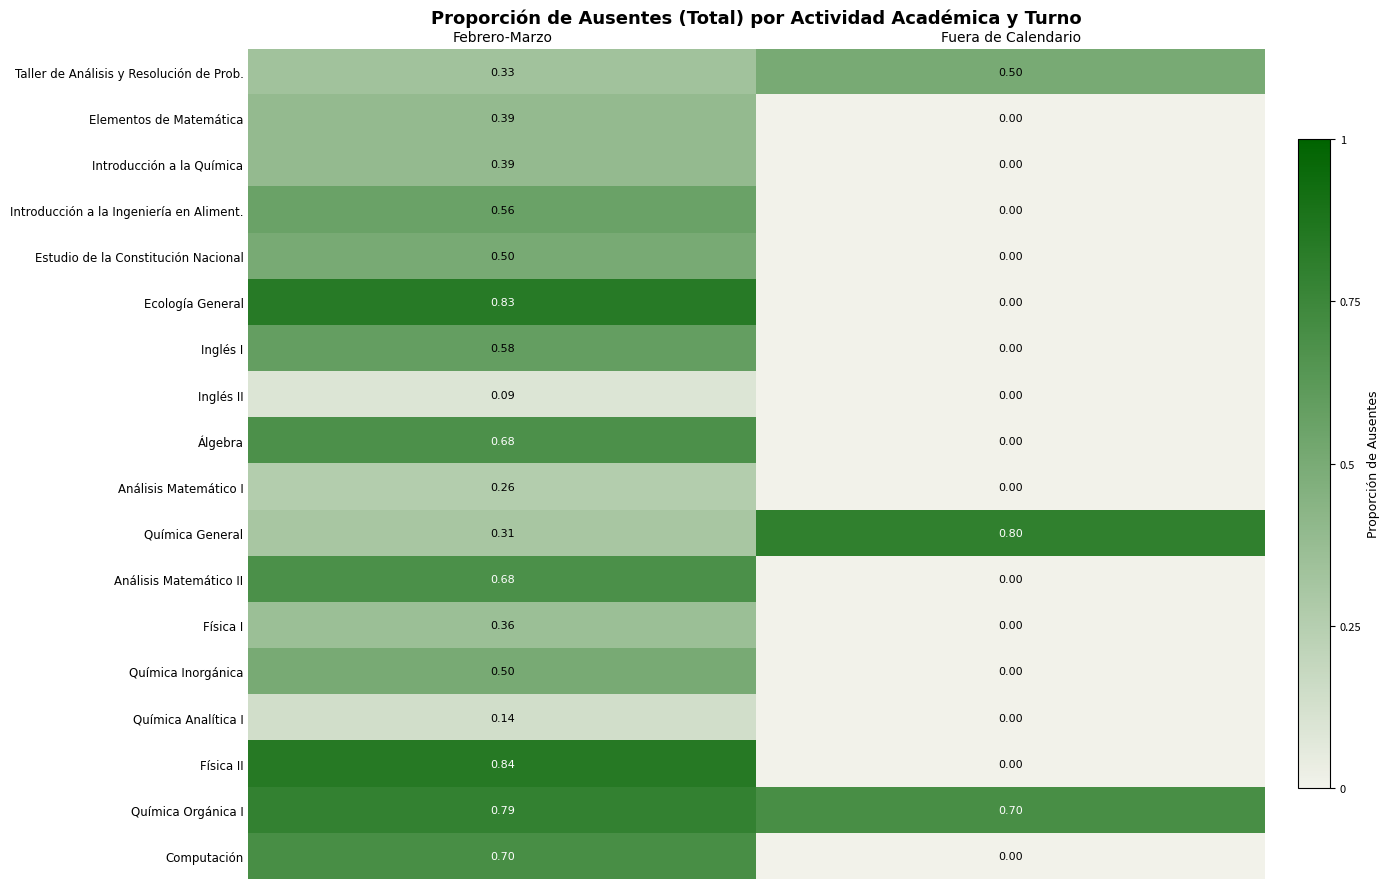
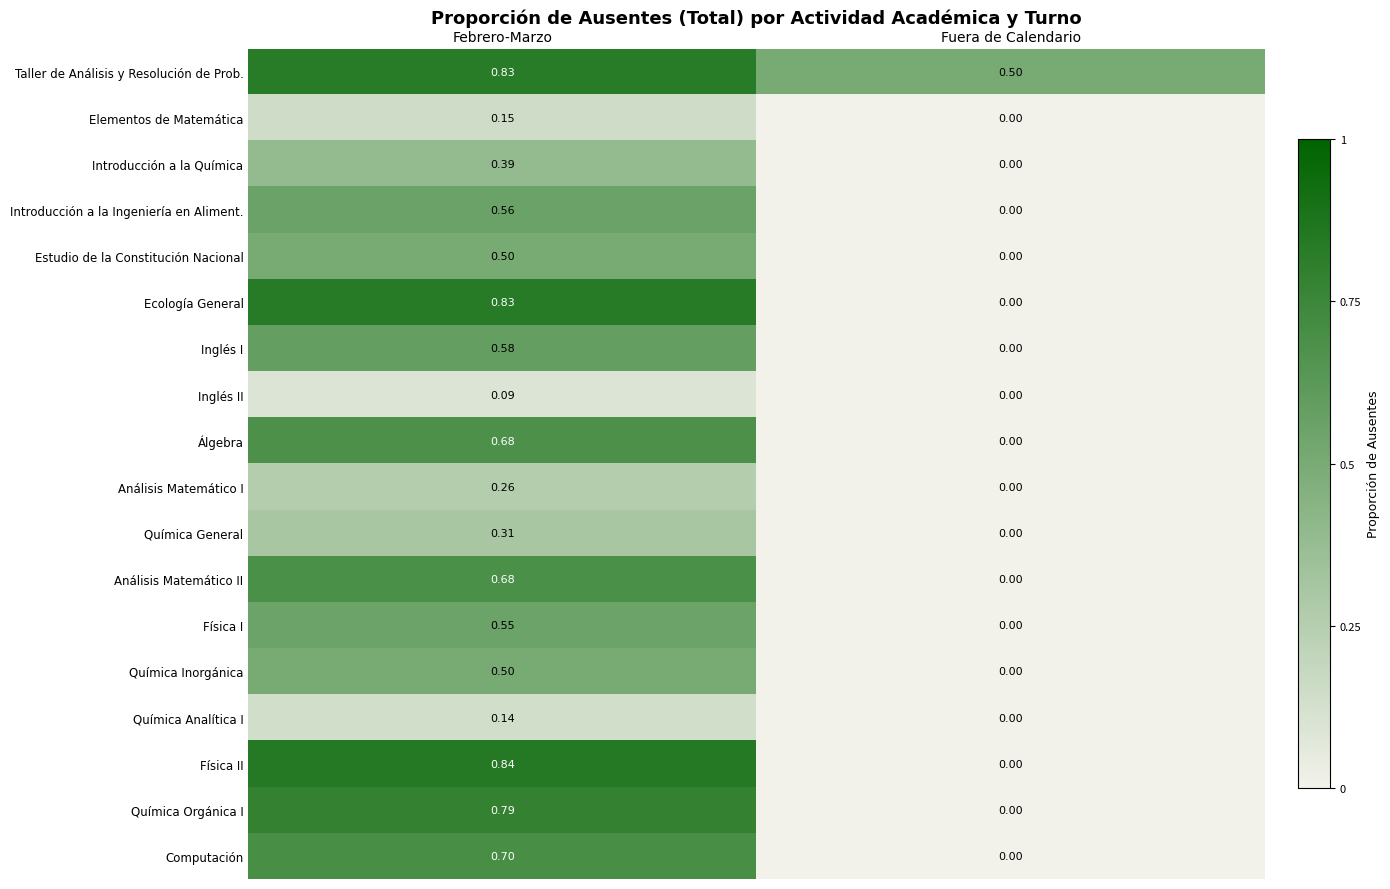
  {
    "Taller de Análisis y Resolución de Prob.": {
-     "Febrero-Marzo": 0.33,
+     "Febrero-Marzo": 0.83,
      "Fuera de Calendario": 0.50
    },
    "Elementos de Matemática": {
-     "Febrero-Marzo": 0.39,
+     "Febrero-Marzo": 0.15,
      "Fuera de Calendario": 0.00
    },
    "Introducción a la Química": {
      "Febrero-Marzo": 0.39,
      "Fuera de Calendario": 0.00
    },
    "Introducción a la Ingeniería en Aliment.": {
      "Febrero-Marzo": 0.56,
      "Fuera de Calendario": 0.00
    },
    "Estudio de la Constitución Nacional": {
      "Febrero-Marzo": 0.50,
      "Fuera de Calendario": 0.00
    },
    "Ecología General": {
      "Febrero-Marzo": 0.83,
      "Fuera de Calendario": 0.00
    },
    "Inglés I": {
      "Febrero-Marzo": 0.58,
      "Fuera de Calendario": 0.00
    },
    "Inglés II": {
      "Febrero-Marzo": 0.09,
      "Fuera de Calendario": 0.00
    },
    "Álgebra": {
      "Febrero-Marzo": 0.68,
      "Fuera de Calendario": 0.00
    },
    "Análisis Matemático I": {
      "Febrero-Marzo": 0.26,
      "Fuera de Calendario": 0.00
    },
    "Química General": {
      "Febrero-Marzo": 0.31,
-     "Fuera de Calendario": 0.80
+     "Fuera de Calendario": 0.00
    },
    "Análisis Matemático II": {
      "Febrero-Marzo": 0.68,
      "Fuera de Calendario": 0.00
    },
    "Física I": {
-     "Febrero-Marzo": 0.36,
+     "Febrero-Marzo": 0.55,
      "Fuera de Calendario": 0.00
    },
    "Química Inorgánica": {
      "Febrero-Marzo": 0.50,
      "Fuera de Calendario": 0.00
    },
    "Química Analítica I": {
      "Febrero-Marzo": 0.14,
      "Fuera de Calendario": 0.00
    },
    "Física II": {
      "Febrero-Marzo": 0.84,
      "Fuera de Calendario": 0.00
    },
    "Química Orgánica I": {
      "Febrero-Marzo": 0.79,
-     "Fuera de Calendario": 0.70
+     "Fuera de Calendario": 0.00
    },
    "Computación": {
      "Febrero-Marzo": 0.70,
      "Fuera de Calendario": 0.00
    }
  }
